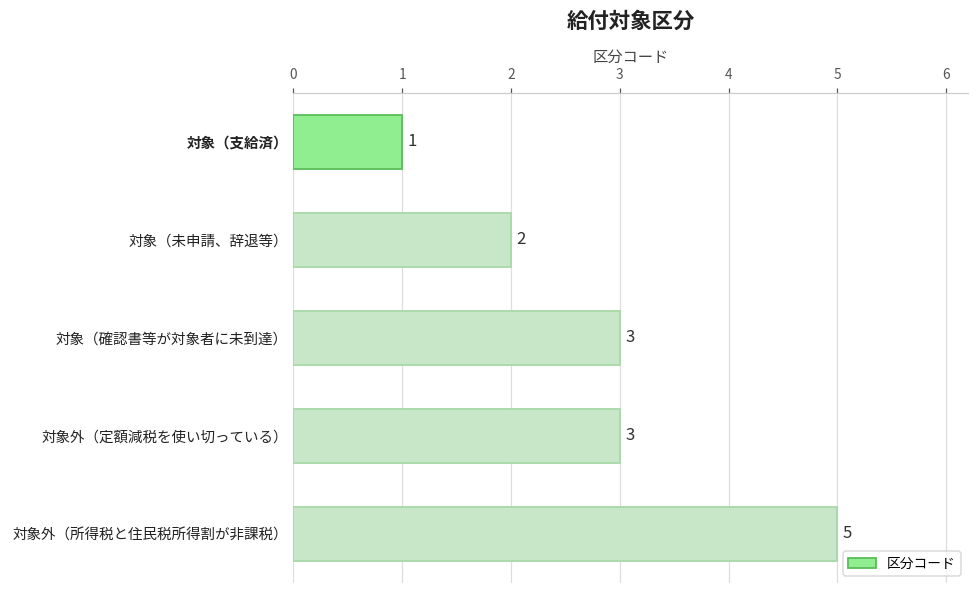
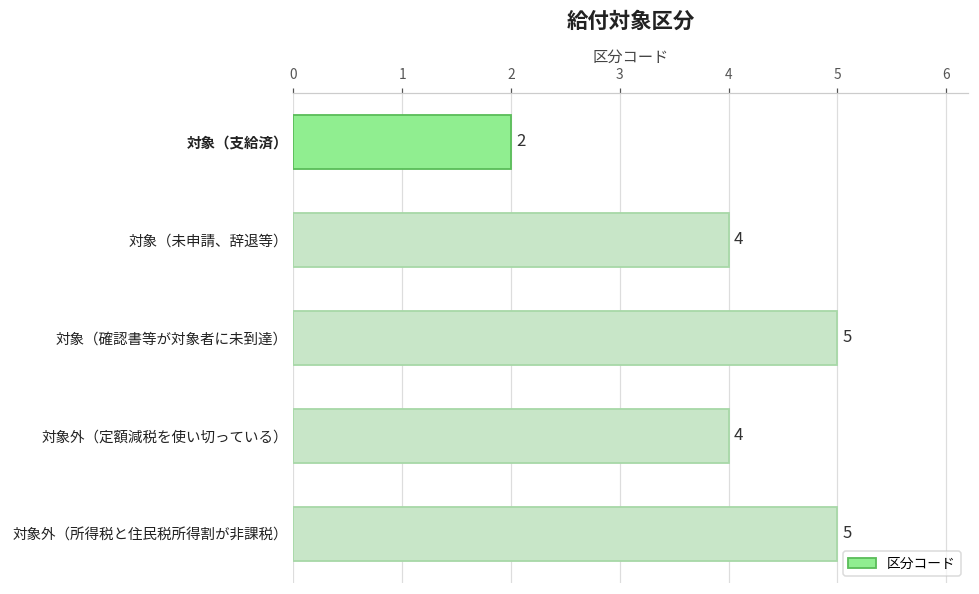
  {
-   "対象（支給済）": 1,
-   "対象（未申請、辞退等）": 2,
-   "対象（確認書等が対象者に未到達）": 3,
-   "対象外（定額減税を使い切っている）": 3,
+   "対象（支給済）": 2,
+   "対象（未申請、辞退等）": 4,
+   "対象（確認書等が対象者に未到達）": 5,
+   "対象外（定額減税を使い切っている）": 4,
    "対象外（所得税と住民税所得割が非課税）": 5
  }
